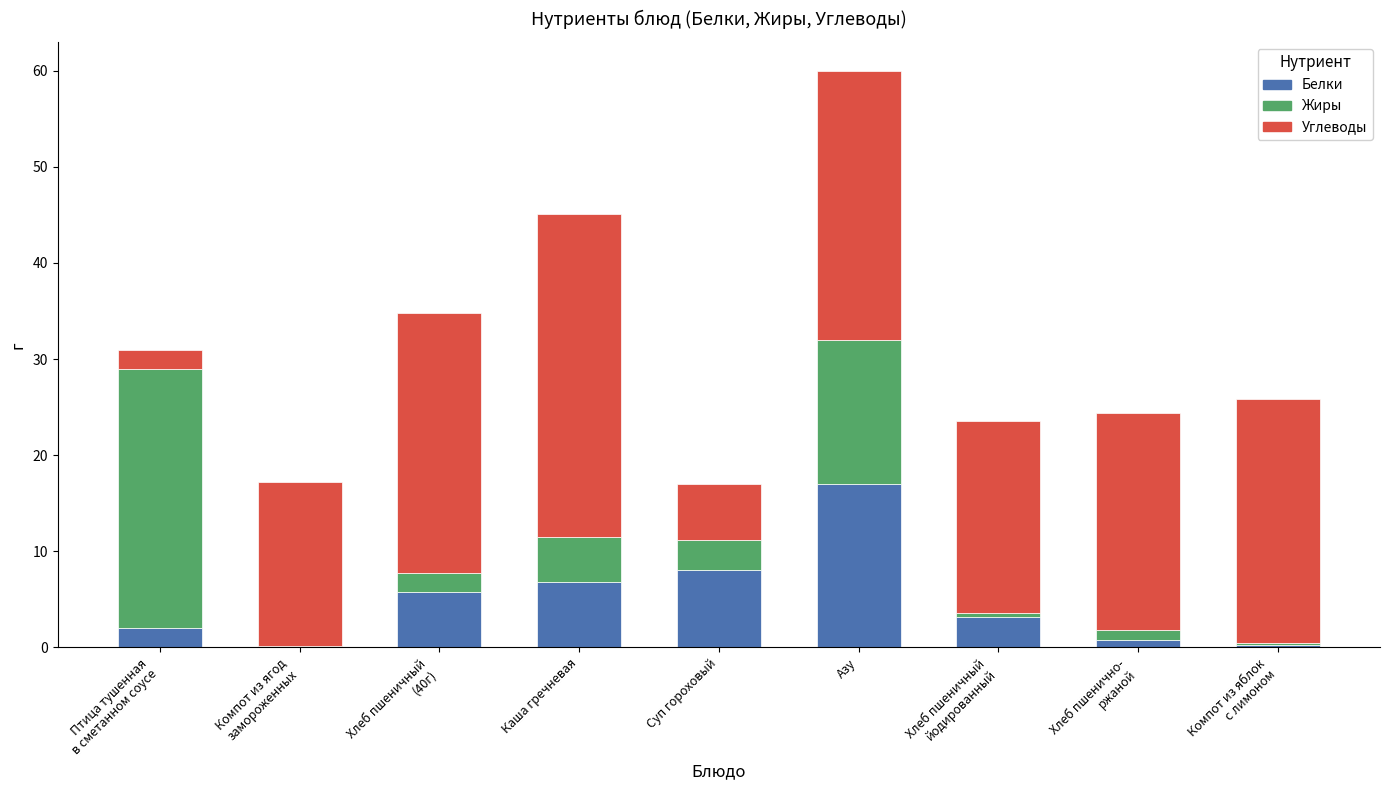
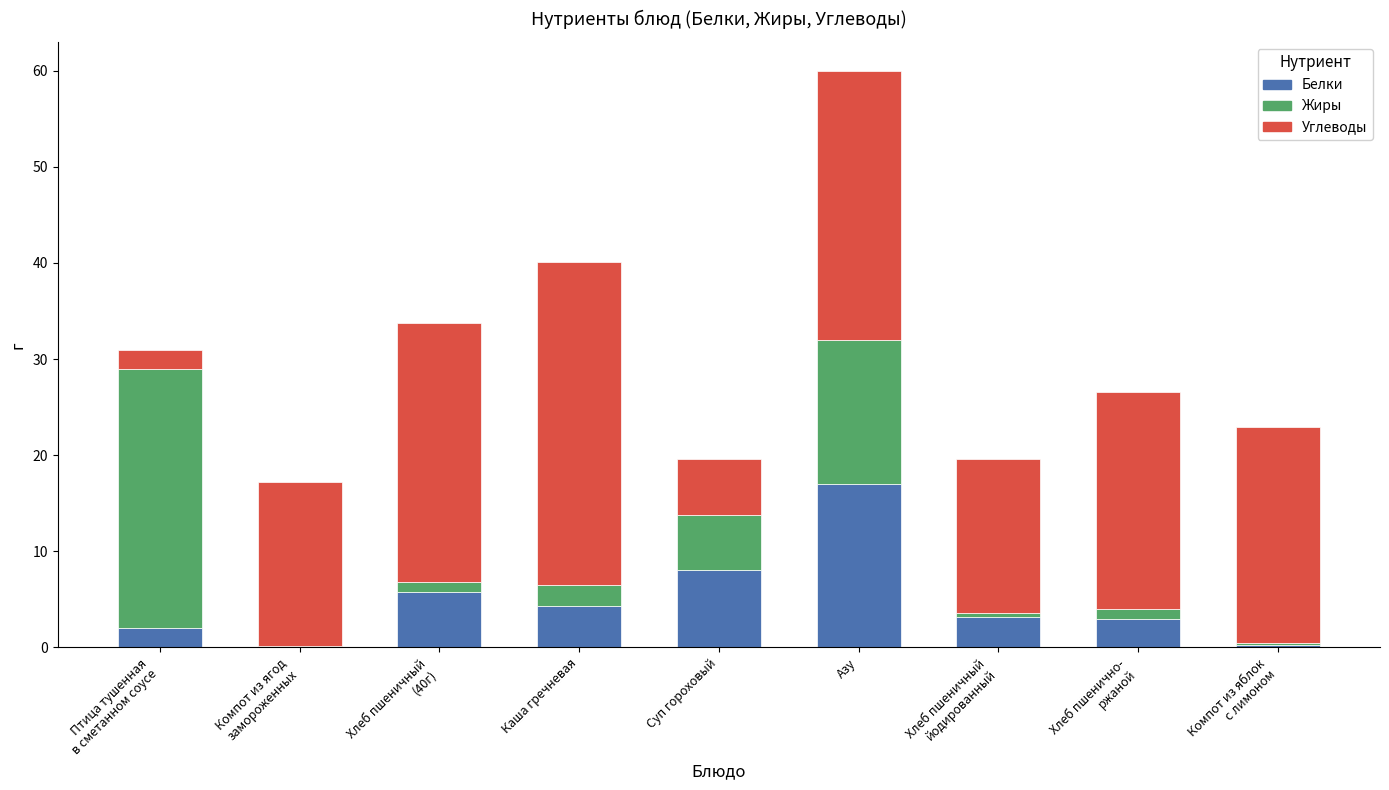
  {
    "Белки": {
      "Птица тушенная в сметанном соусе": 2,
      "Хлеб пшеничный (40г)": 6,
-     "Каша гречневая": 7,
+     "Каша гречневая": 4,
      "Суп гороховый": 8,
      "Азу": 17,
      "Хлеб пшеничный йодированный": 3,
-     "Хлеб пшенично- ржаной": 1
+     "Хлеб пшенично- ржаной": 3
    },
    "Жиры": {
      "Птица тушенная в сметанном соусе": 27,
-     "Хлеб пшеничный (40г)": 2,
-     "Каша гречневая": 5,
-     "Суп гороховый": 3,
+     "Хлеб пшеничный (40г)": 1,
+     "Каша гречневая": 2,
+     "Суп гороховый": 6,
      "Азу": 15,
      "Хлеб пшеничный йодированный": 0,
      "Хлеб пшенично- ржаной": 1
    },
    "Углеводы": {
      "Птица тушенная в сметанном соусе": 2,
      "Компот из ягод замороженных": 17,
      "Хлеб пшеничный (40г)": 27,
      "Каша гречневая": 34,
      "Суп гороховый": 6,
      "Азу": 28,
-     "Хлеб пшеничный йодированный": 20,
+     "Хлеб пшеничный йодированный": 16,
      "Хлеб пшенично- ржаной": 23,
-     "Компот из яблок с лимоном": 25
+     "Компот из яблок с лимоном": 22
    }
  }
